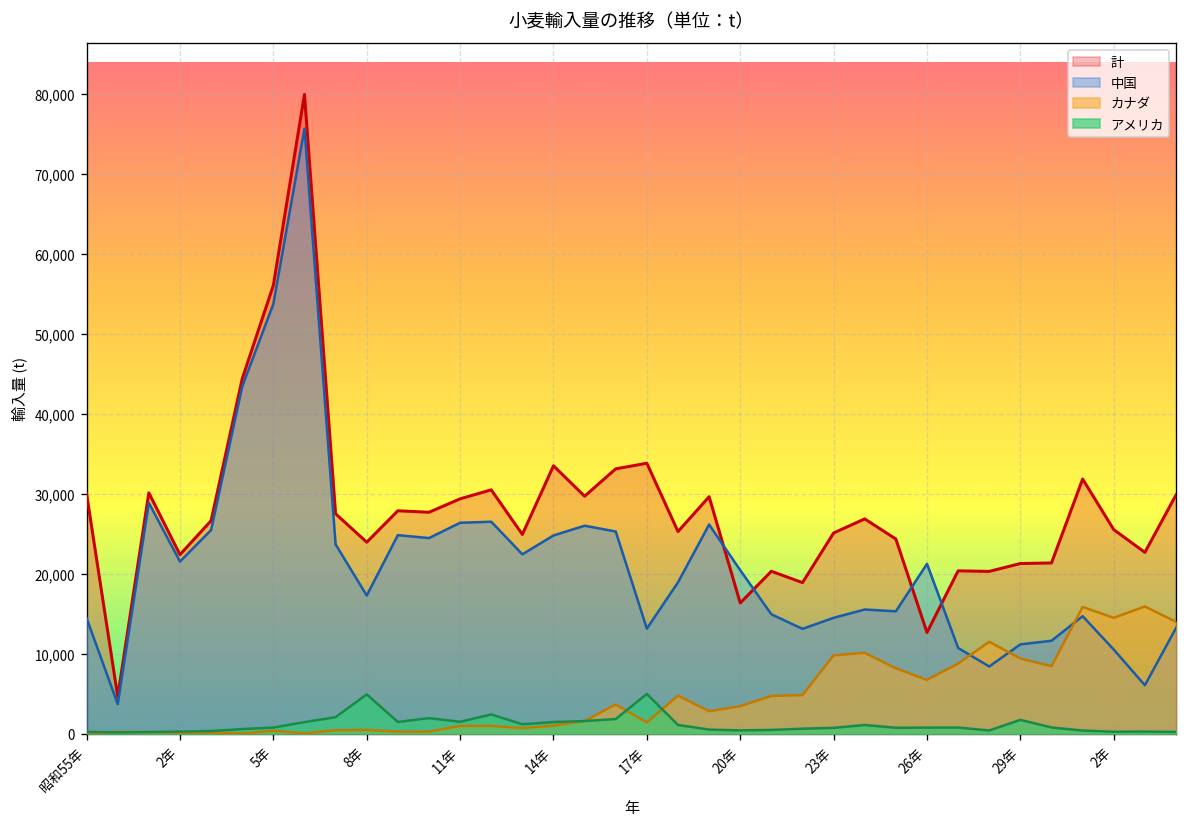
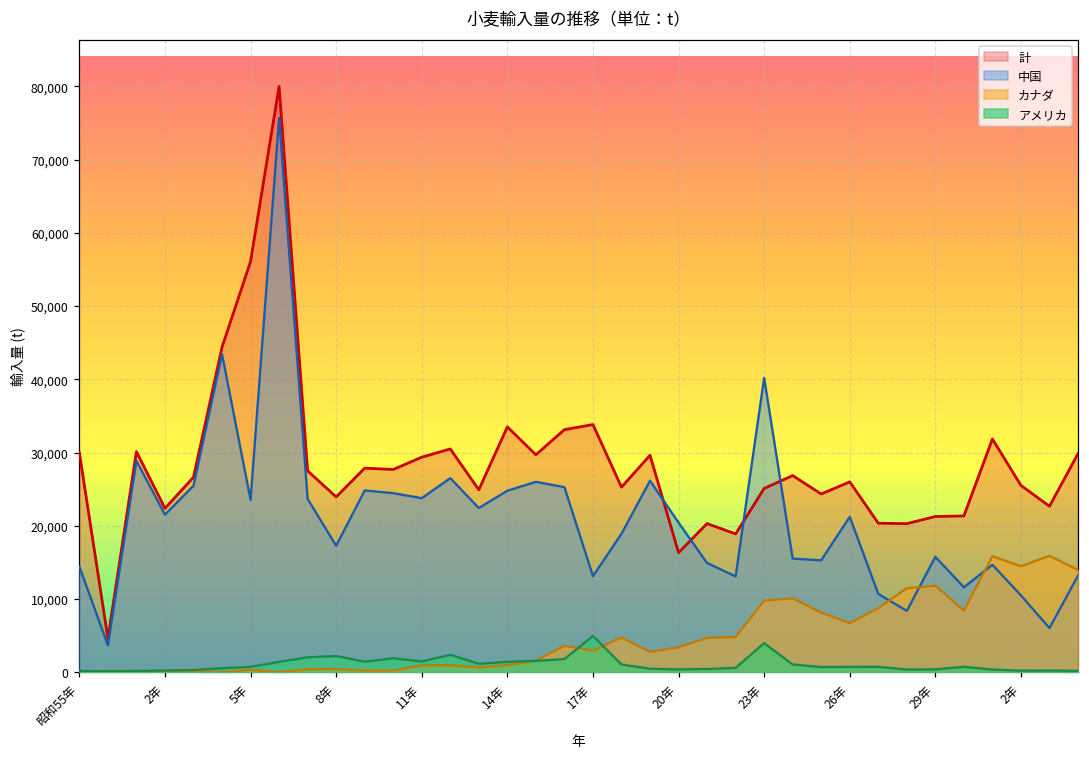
  {
    "計": {
      "昭和55年": "30,000",
      "5年": "56,000",
      "8年": "24,000",
      "11年": "29,000",
      "14年": "34,000",
      "17年": "34,000",
      "20年": "16,000",
      "23年": "25,000",
-     "26年": "13,000",
+     "26年": "26,000",
      "29年": "21,000"
    },
    "中国": {
      "昭和55年": "14,000",
-     "5年": "54,000",
+     "5年": "24,000",
      "8年": "17,000",
-     "11年": "26,000",
+     "11年": "24,000",
      "14年": "25,000",
      "17年": "13,000",
      "20年": "20,000",
-     "23年": "14,000",
+     "23年": "40,000",
      "26年": "21,000",
-     "29年": "11,000"
+     "29年": "16,000"
    },
    "カナダ": {
      "5年": "0",
      "8年": "0",
      "11年": "1,000",
      "14年": "1,000",
-     "17年": "1,000",
+     "17年": "3,000",
      "20年": "3,000",
      "23年": "10,000",
      "26年": "7,000",
-     "29年": "9,000"
+     "29年": "12,000"
    },
    "アメリカ": {
      "5年": "1,000",
-     "8年": "5,000",
+     "8年": "2,000",
      "11年": "1,000",
      "14年": "1,000",
      "17年": "5,000",
      "20年": "0",
-     "23年": "1,000",
+     "23年": "4,000",
      "26年": "1,000",
-     "29年": "2,000"
+     "29年": "0"
    }
  }
